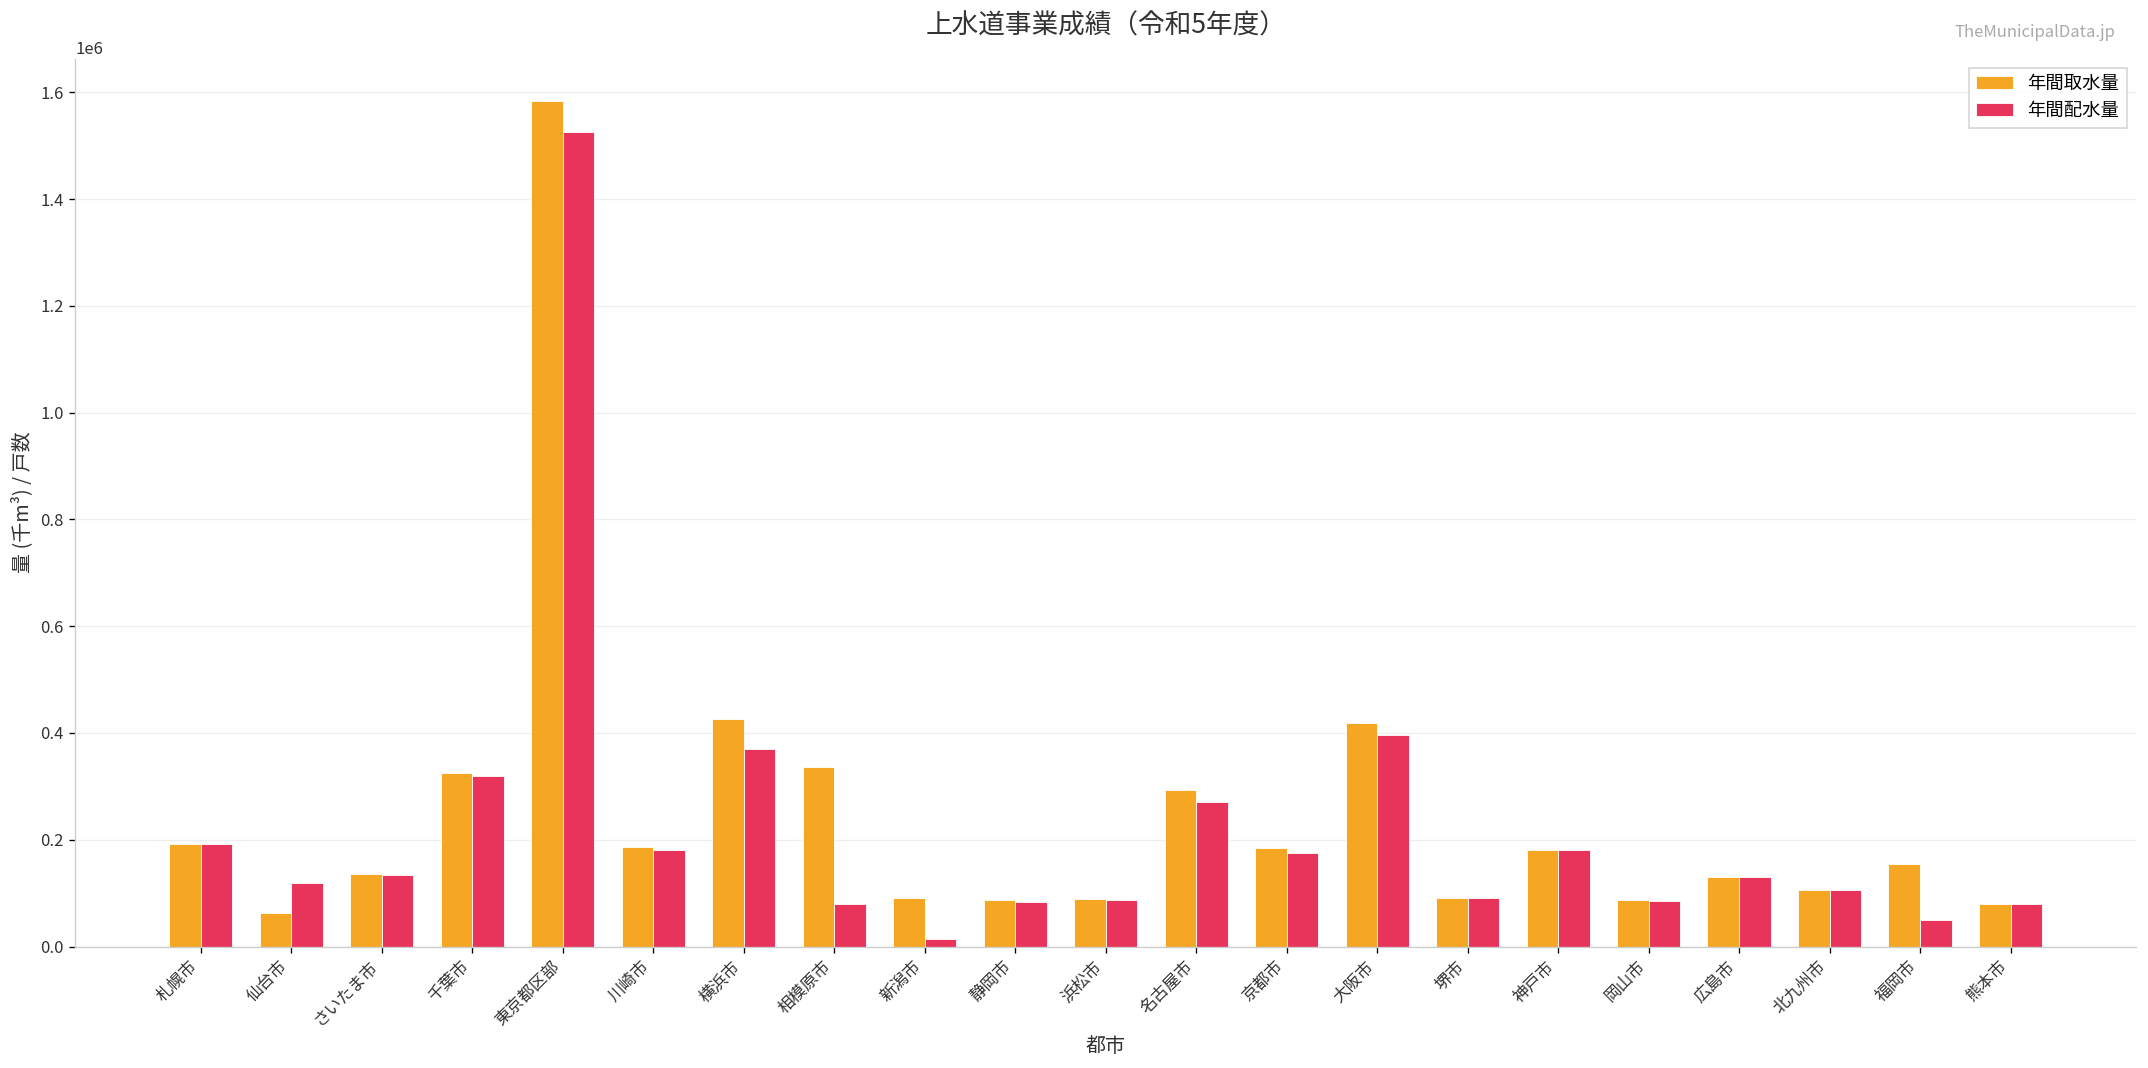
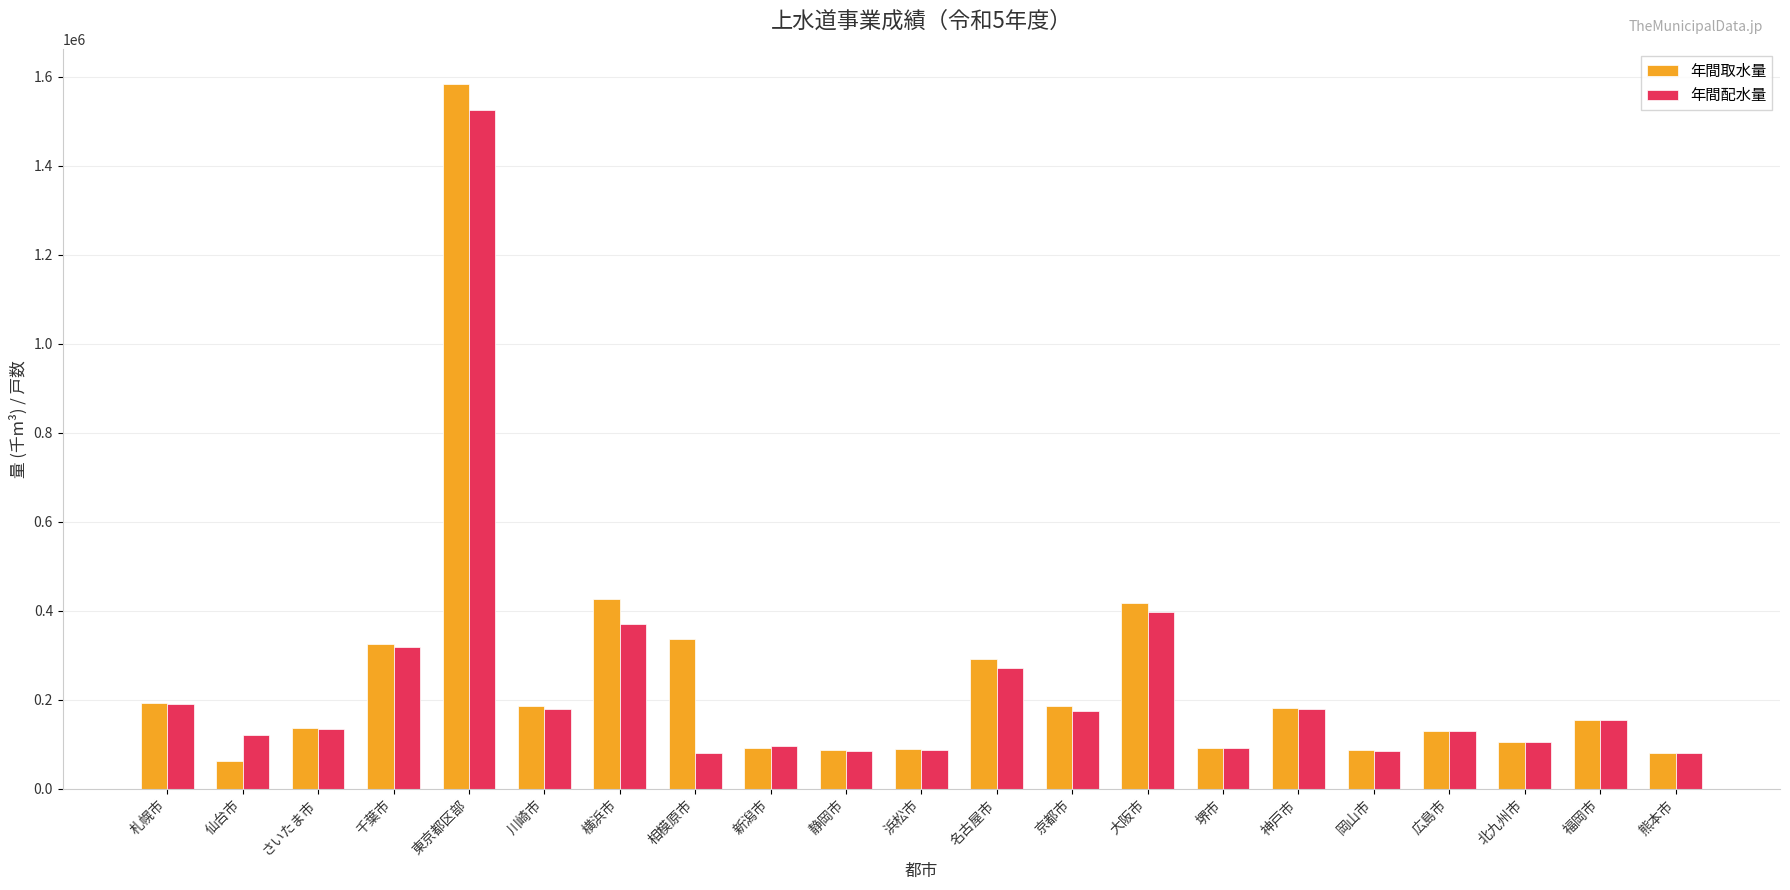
  {
    "年間取水量": {
      "札幌市": 190000,
      "仙台市": 60000,
      "さいたま市": 140000,
      "千葉市": 330000,
      "東京都区部": 1580000,
      "川崎市": 190000,
      "横浜市": 430000,
      "相模原市": 340000,
      "新潟市": 90000,
      "静岡市": 90000,
      "浜松市": 90000,
      "名古屋市": 290000,
      "京都市": 190000,
      "大阪市": 420000,
      "堺市": 90000,
      "神戸市": 180000,
      "岡山市": 90000,
      "広島市": 130000,
      "北九州市": 110000,
      "福岡市": 150000,
      "熊本市": 80000
    },
    "年間配水量": {
      "札幌市": 190000,
      "仙台市": 120000,
      "さいたま市": 130000,
      "千葉市": 320000,
      "東京都区部": 1530000,
      "川崎市": 180000,
      "横浜市": 370000,
      "相模原市": 80000,
-     "新潟市": 10000,
+     "新潟市": 100000,
      "静岡市": 80000,
      "浜松市": 90000,
      "名古屋市": 270000,
      "京都市": 180000,
      "大阪市": 400000,
      "堺市": 90000,
      "神戸市": 180000,
      "岡山市": 80000,
      "広島市": 130000,
      "北九州市": 110000,
-     "福岡市": 50000,
+     "福岡市": 150000,
      "熊本市": 80000
    }
  }
